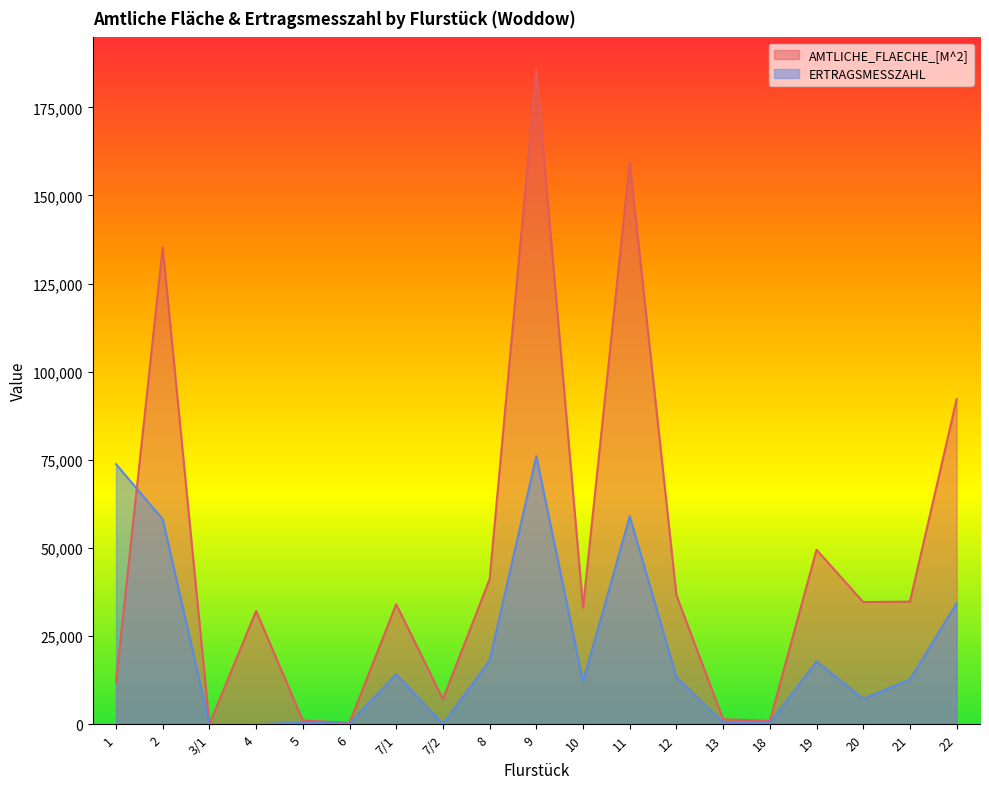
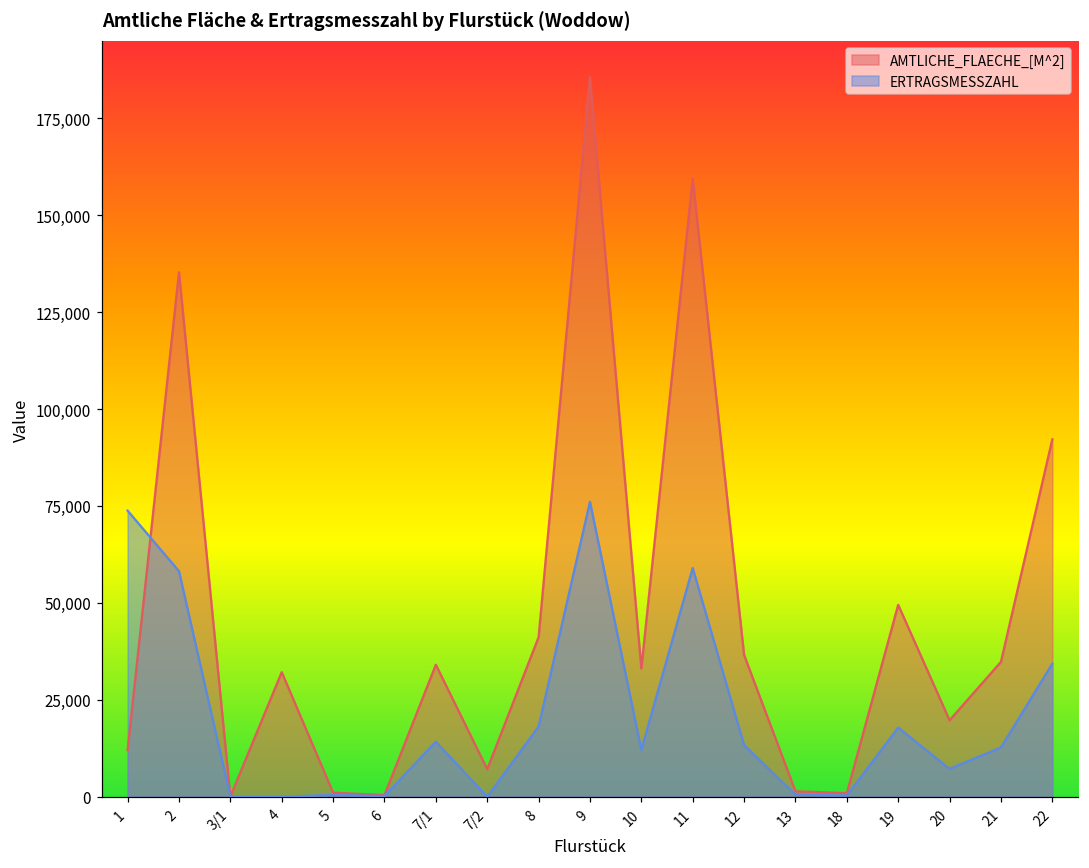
  {
    "AMTLICHE_FLAECHE_[M^2]": {
      "1": "12,000",
      "2": "135,000",
      "4": "32,000",
      "7/1": "34,000",
      "7/2": "7,000",
      "8": "41,000",
      "9": "186,000",
      "10": "33,000",
      "11": "159,000",
      "12": "37,000",
      "13": "1,000",
      "19": "49,000",
-     "20": "35,000",
+     "20": "20,000",
      "21": "35,000",
      "22": "92,000"
    },
    "ERTRAGSMESSZAHL": {
      "1": "74,000",
      "2": "58,000",
      "4": "0",
      "7/1": "14,000",
      "7/2": "0",
      "8": "18,000",
      "9": "76,000",
      "10": "12,000",
      "11": "59,000",
      "12": "13,000",
      "13": "1,000",
      "19": "18,000",
      "20": "7,000",
      "21": "13,000",
      "22": "34,000"
    }
  }
